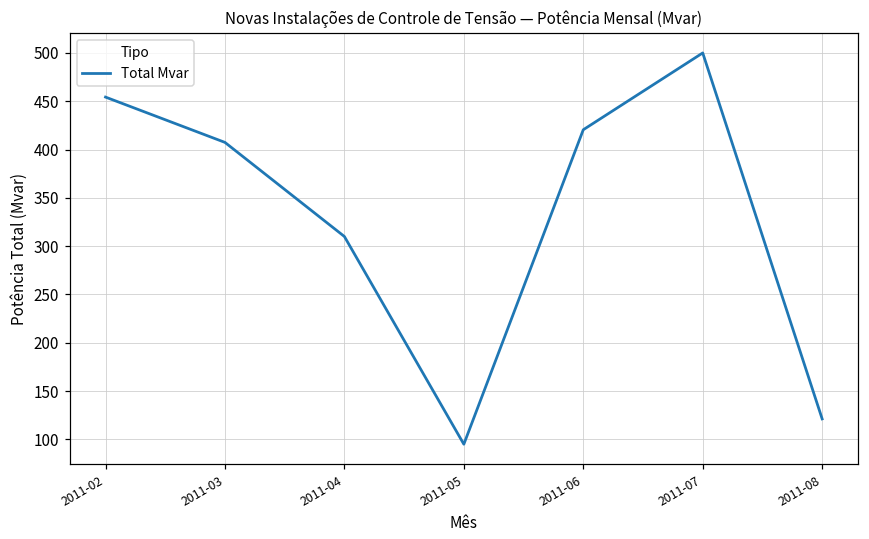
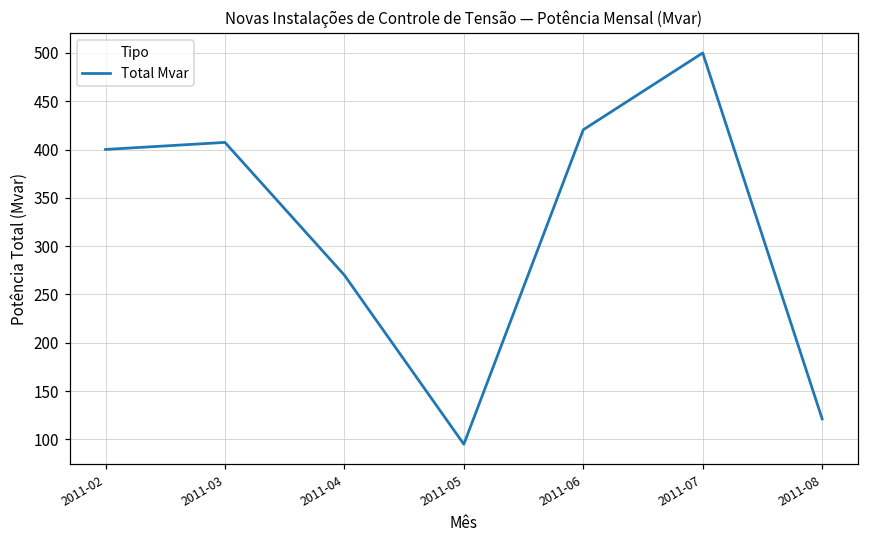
  {
-   "2011-02": 450,
+   "2011-02": 400,
    "2011-03": 410,
-   "2011-04": 310,
+   "2011-04": 270,
    "2011-05": 100,
    "2011-06": 420,
    "2011-07": 500,
    "2011-08": 120
  }
